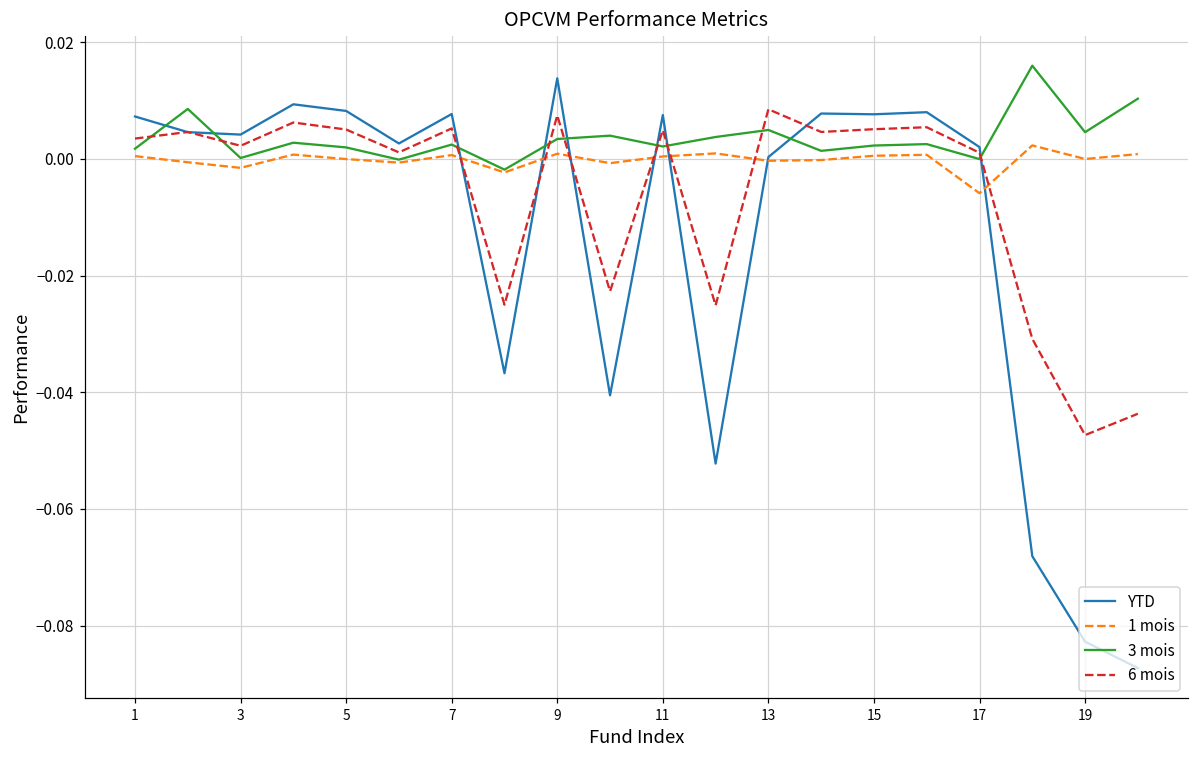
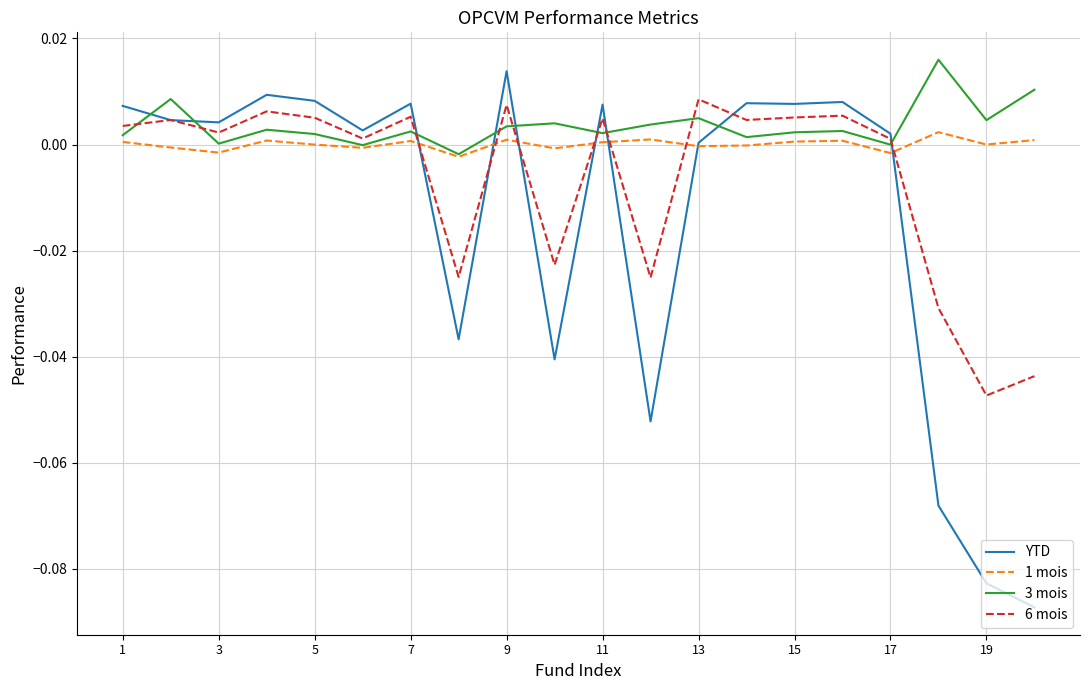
  {
    "YTD": {
      "1": 0.007,
      "3": 0.004,
      "5": 0.008,
      "7": 0.008,
      "9": 0.014,
      "11": 0.008,
      "13": 0.000,
      "15": 0.008,
      "17": 0.002
    },
    "1 mois": {
      "1": 0.000,
      "3": -0.002,
      "5": 0.000,
      "7": 0.001,
      "9": 0.001,
      "11": 0.000,
      "13": 0.000,
      "15": 0.001,
-     "17": -0.006,
+     "17": -0.002,
      "19": 0.000
    },
    "3 mois": {
      "1": 0.002,
      "3": 0.000,
      "5": 0.002,
      "7": 0.002,
      "9": 0.003,
      "11": 0.002,
      "13": 0.005,
      "15": 0.002,
      "17": 0.000,
      "19": 0.005
    },
    "6 mois": {
      "1": 0.004,
      "3": 0.002,
      "5": 0.005,
      "7": 0.005,
      "9": 0.007,
      "11": 0.005,
      "13": 0.009,
      "15": 0.005,
      "17": 0.001,
      "19": -0.047
    }
  }
